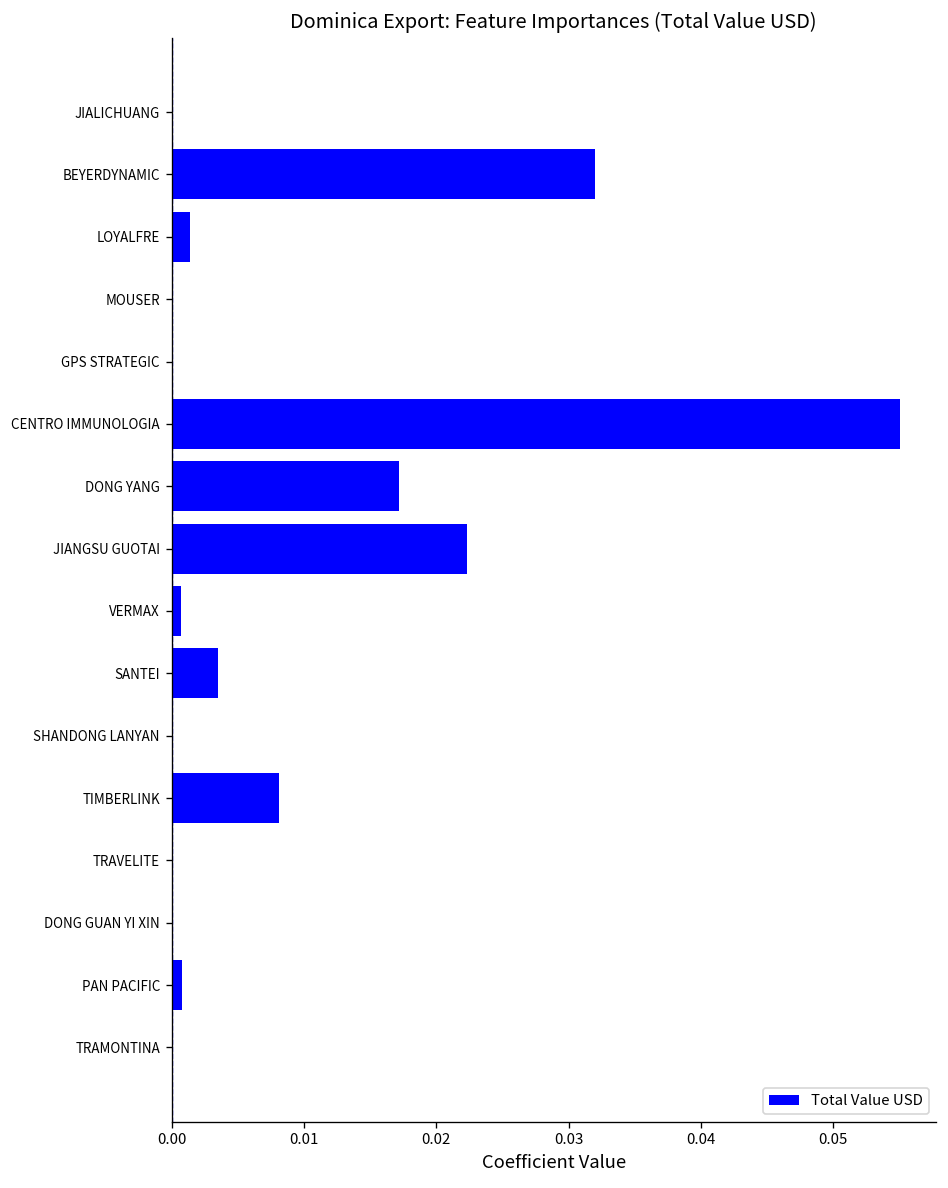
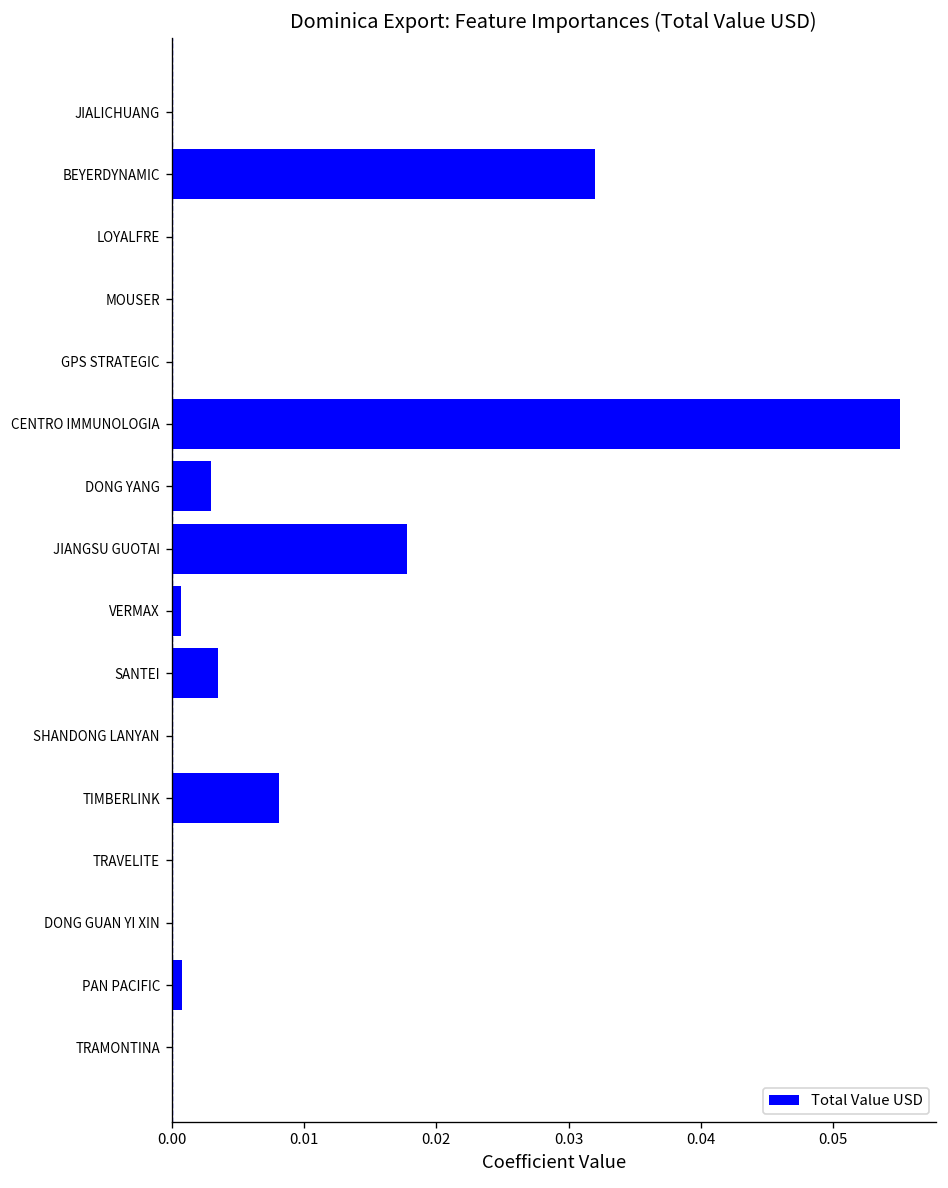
  {
    "BEYERDYNAMIC": 0.0320,
-   "LOYALFRE": 0.0014,
+   "LOYALFRE": 0.0001,
    "CENTRO IMMUNOLOGIA": 0.0550,
-   "DONG YANG": 0.0172,
-   "JIANGSU GUOTAI": 0.0223,
+   "DONG YANG": 0.0030,
+   "JIANGSU GUOTAI": 0.0178,
    "VERMAX": 0.0007,
    "SANTEI": 0.0035,
    "TIMBERLINK": 0.0081,
    "PAN PACIFIC": 0.0008
  }
